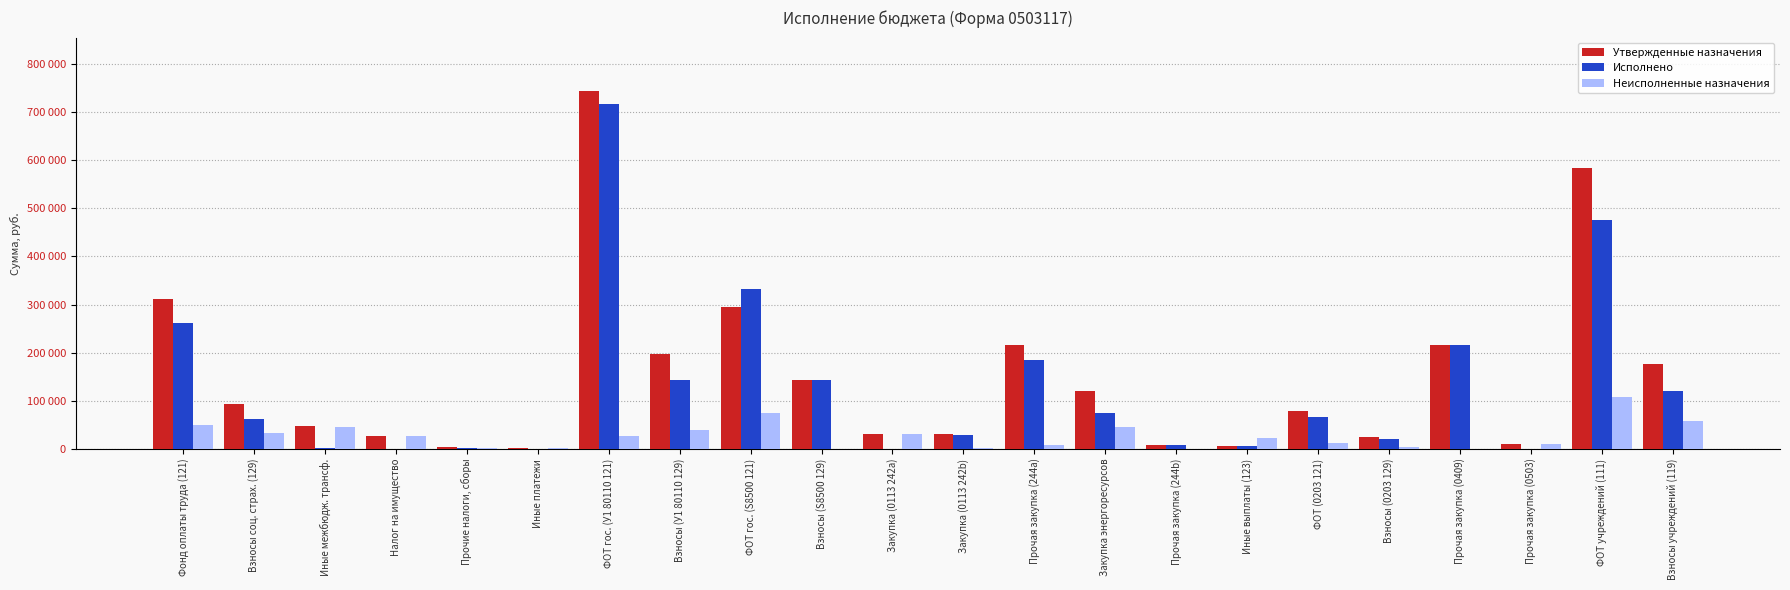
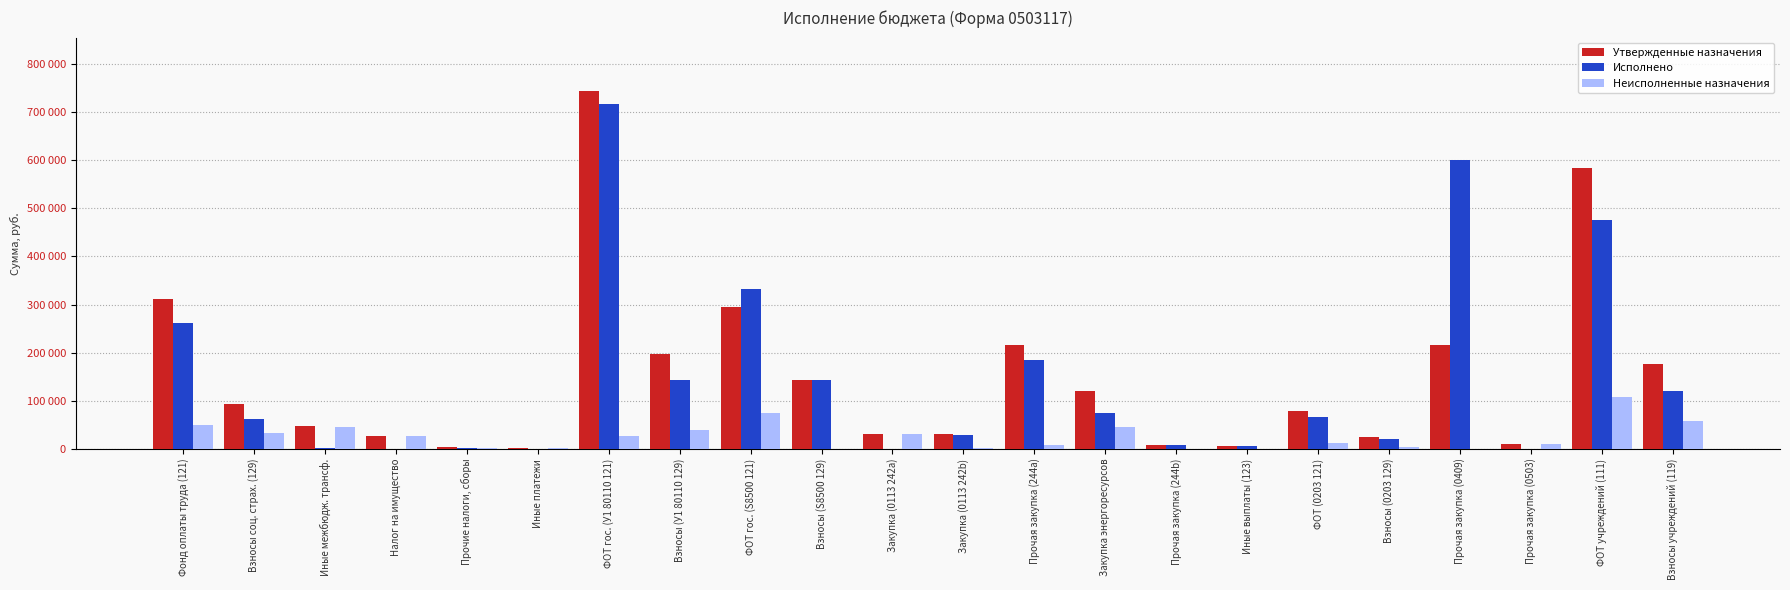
  {
    "Утвержденные назначения": {
      "Фонд оплаты труда (121)": 310000,
      "Взносы соц. страх. (129)": 90000,
      "Иные межбюдж. трансф.": 50000,
      "Налог на имущество": 30000,
      "ФОТ гос. (У1 80110 121)": 740000,
      "Взносы (У1 80110 129)": 200000,
      "ФОТ гос. (S8500 121)": 300000,
      "Взносы (S8500 129)": 140000,
      "Закупка (0113 242a)": 30000,
      "Закупка (0113 242b)": 30000,
      "Прочая закупка (244a)": 220000,
      "Закупка энергоресурсов": 120000,
      "Прочая закупка (244b)": 10000,
      "Иные выплаты (123)": 10000,
      "ФОТ (0203 121)": 80000,
      "Взносы (0203 129)": 20000,
      "Прочая закупка (0409)": 220000,
      "Прочая закупка (0503)": 10000,
      "ФОТ учреждений (111)": 580000,
      "Взносы учреждений (119)": 180000
    },
    "Исполнено": {
      "Фонд оплаты труда (121)": 260000,
      "Взносы соц. страх. (129)": 60000,
      "Налог на имущество": 0,
      "Иные платежи": 0,
      "ФОТ гос. (У1 80110 121)": 720000,
      "Взносы (У1 80110 129)": 140000,
      "ФОТ гос. (S8500 121)": 330000,
      "Взносы (S8500 129)": 140000,
      "Закупка (0113 242a)": 0,
      "Закупка (0113 242b)": 30000,
      "Прочая закупка (244a)": 180000,
      "Закупка энергоресурсов": 80000,
      "Прочая закупка (244b)": 10000,
      "Иные выплаты (123)": 10000,
      "ФОТ (0203 121)": 70000,
      "Взносы (0203 129)": 20000,
-     "Прочая закупка (0409)": 220000,
+     "Прочая закупка (0409)": 600000,
      "Прочая закупка (0503)": 0,
      "ФОТ учреждений (111)": 480000,
      "Взносы учреждений (119)": 120000
    },
    "Неисполненные назначения": {
      "Фонд оплаты труда (121)": 50000,
      "Взносы соц. страх. (129)": 30000,
      "Иные межбюдж. трансф.": 50000,
      "Налог на имущество": 30000,
      "ФОТ гос. (У1 80110 121)": 30000,
      "Взносы (У1 80110 129)": 40000,
      "ФОТ гос. (S8500 121)": 70000,
      "Взносы (S8500 129)": 0,
      "Закупка (0113 242a)": 30000,
      "Прочая закупка (244a)": 10000,
      "Закупка энергоресурсов": 40000,
      "Прочая закупка (244b)": 0,
-     "Иные выплаты (123)": 20000,
+     "Иные выплаты (123)": 0,
      "ФОТ (0203 121)": 10000,
      "Прочая закупка (0409)": 0,
      "Прочая закупка (0503)": 10000,
      "ФОТ учреждений (111)": 110000,
      "Взносы учреждений (119)": 60000
    }
  }
